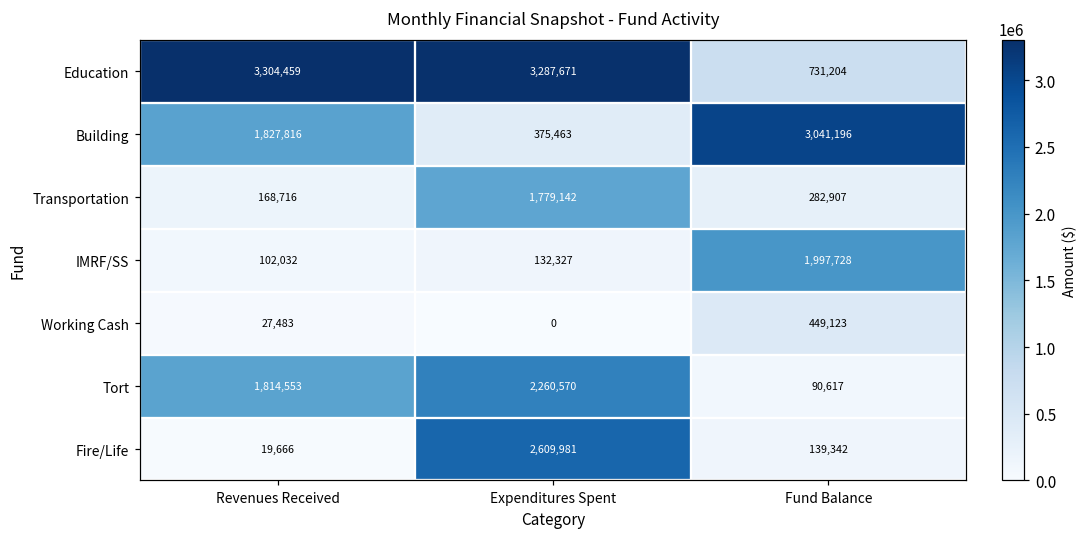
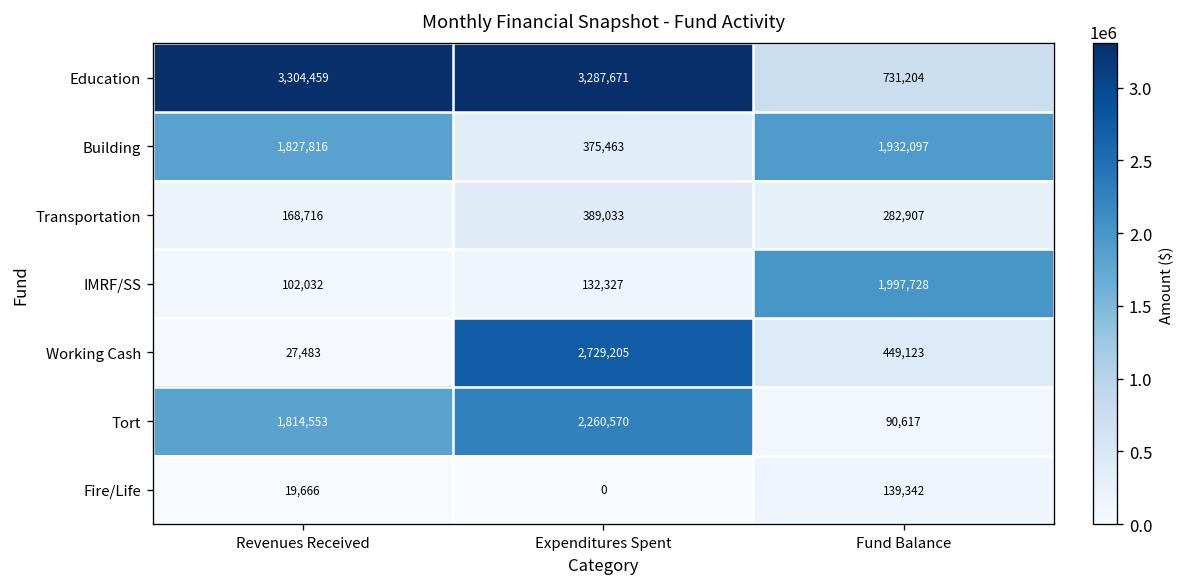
  {
    "Education": {
      "Revenues Received": "3,304,459",
      "Expenditures Spent": "3,287,671",
      "Fund Balance": "731,204"
    },
    "Building": {
      "Revenues Received": "1,827,816",
      "Expenditures Spent": "375,463",
-     "Fund Balance": "3,041,196"
+     "Fund Balance": "1,932,097"
    },
    "Transportation": {
      "Revenues Received": "168,716",
-     "Expenditures Spent": "1,779,142",
+     "Expenditures Spent": "389,033",
      "Fund Balance": "282,907"
    },
    "IMRF/SS": {
      "Revenues Received": "102,032",
      "Expenditures Spent": "132,327",
      "Fund Balance": "1,997,728"
    },
    "Working Cash": {
      "Revenues Received": "27,483",
-     "Expenditures Spent": "0",
+     "Expenditures Spent": "2,729,205",
      "Fund Balance": "449,123"
    },
    "Tort": {
      "Revenues Received": "1,814,553",
      "Expenditures Spent": "2,260,570",
      "Fund Balance": "90,617"
    },
    "Fire/Life": {
      "Revenues Received": "19,666",
-     "Expenditures Spent": "2,609,981",
+     "Expenditures Spent": "0",
      "Fund Balance": "139,342"
    }
  }
